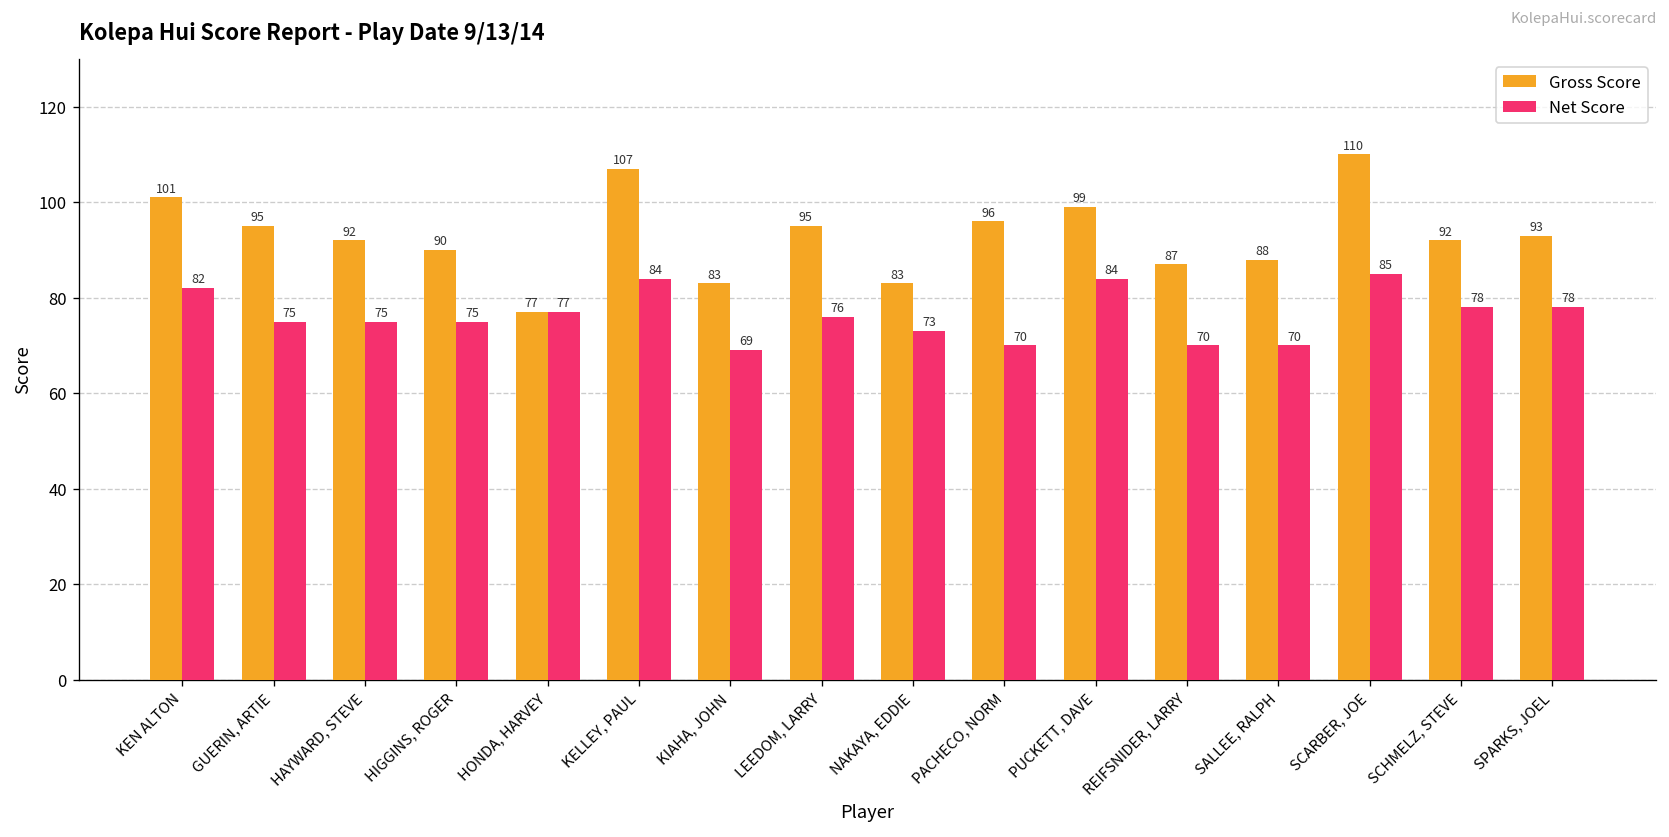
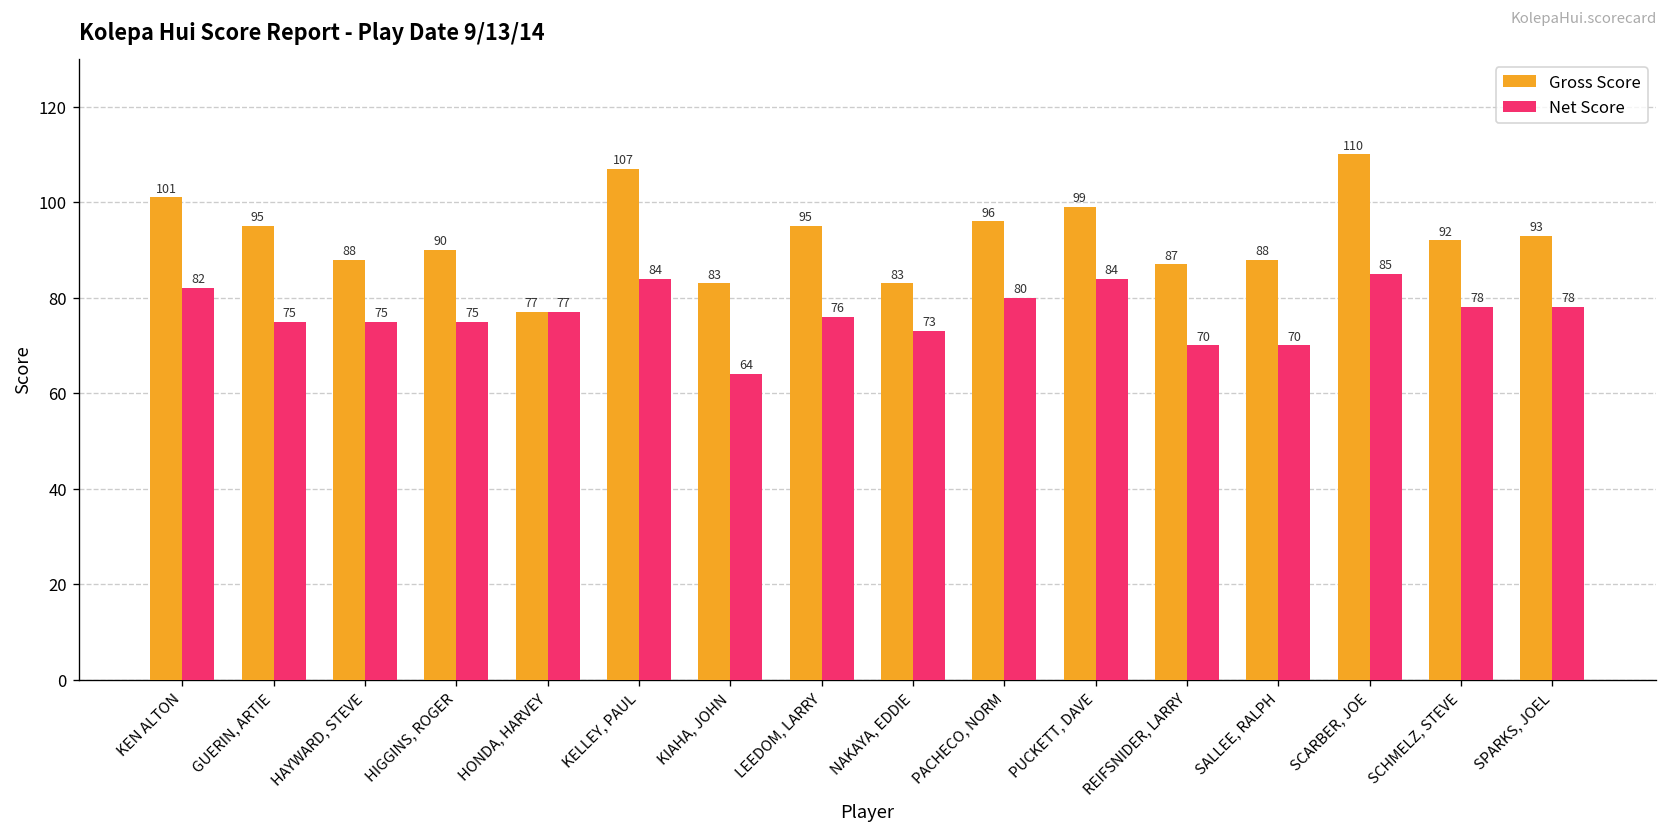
  {
    "Gross Score": {
      "KEN ALTON": 101,
      "GUERIN, ARTIE": 95,
-     "HAYWARD, STEVE": 92,
+     "HAYWARD, STEVE": 88,
      "HIGGINS, ROGER": 90,
      "HONDA, HARVEY": 77,
      "KELLEY, PAUL": 107,
      "KIAHA, JOHN": 83,
      "LEEDOM, LARRY": 95,
      "NAKAYA, EDDIE": 83,
      "PACHECO, NORM": 96,
      "PUCKETT, DAVE": 99,
      "REIFSNIDER, LARRY": 87,
      "SALLEE, RALPH": 88,
      "SCARBER, JOE": 110,
      "SCHMELZ, STEVE": 92,
      "SPARKS, JOEL": 93
    },
    "Net Score": {
      "KEN ALTON": 82,
      "GUERIN, ARTIE": 75,
      "HAYWARD, STEVE": 75,
      "HIGGINS, ROGER": 75,
      "HONDA, HARVEY": 77,
      "KELLEY, PAUL": 84,
-     "KIAHA, JOHN": 69,
+     "KIAHA, JOHN": 64,
      "LEEDOM, LARRY": 76,
      "NAKAYA, EDDIE": 73,
-     "PACHECO, NORM": 70,
+     "PACHECO, NORM": 80,
      "PUCKETT, DAVE": 84,
      "REIFSNIDER, LARRY": 70,
      "SALLEE, RALPH": 70,
      "SCARBER, JOE": 85,
      "SCHMELZ, STEVE": 78,
      "SPARKS, JOEL": 78
    }
  }
